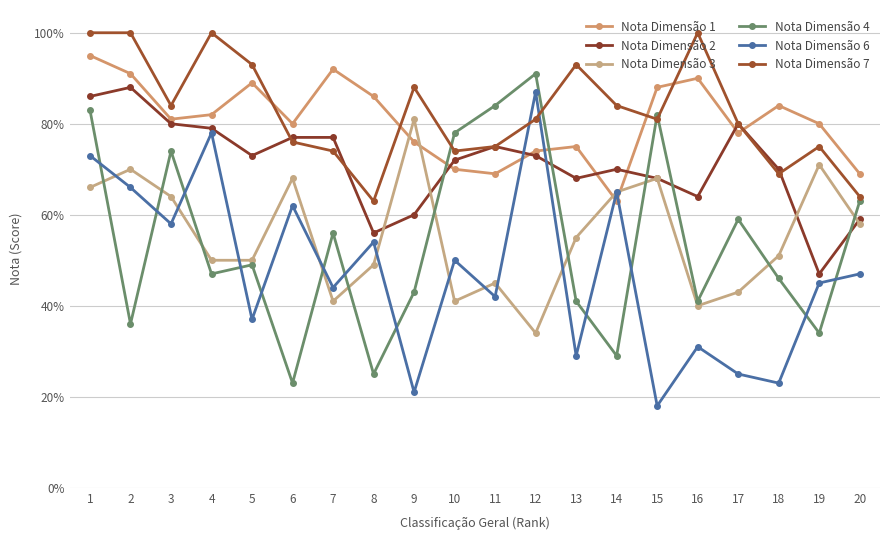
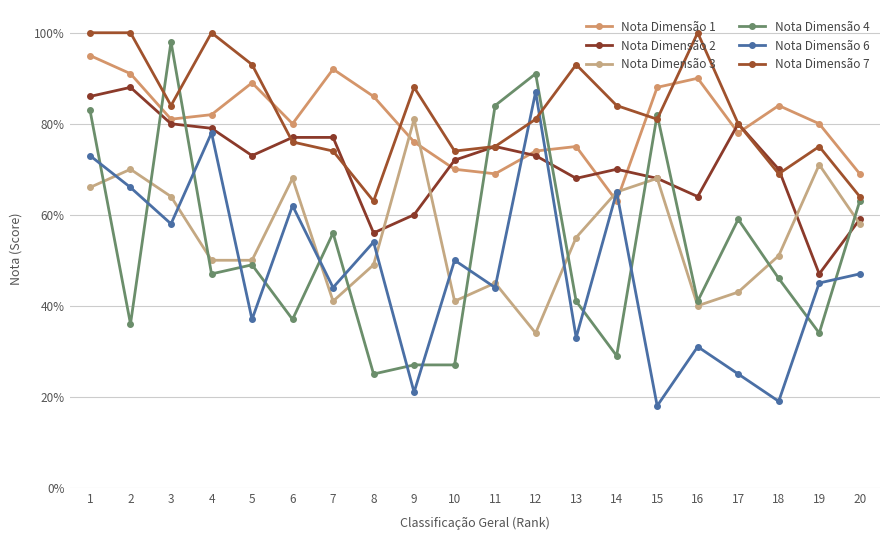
  {
    "Nota Dimensão 4": {
      "1": "83%",
      "2": "36%",
-     "3": "74%",
+     "3": "98%",
      "4": "47%",
      "5": "49%",
-     "6": "23%",
+     "6": "37%",
      "7": "56%",
      "8": "25%",
-     "9": "43%",
-     "10": "78%",
+     "9": "27%",
+     "10": "27%",
      "11": "84%",
      "12": "91%",
      "13": "41%",
      "14": "29%",
      "15": "82%",
      "16": "41%",
      "17": "59%",
      "18": "46%",
      "19": "34%",
      "20": "63%"
    },
    "Nota Dimensão 6": {
      "1": "73%",
      "2": "66%",
      "3": "58%",
      "4": "78%",
      "5": "37%",
      "6": "62%",
      "7": "44%",
      "8": "54%",
      "9": "21%",
      "10": "50%",
-     "11": "42%",
+     "11": "44%",
      "12": "87%",
-     "13": "29%",
+     "13": "33%",
      "15": "18%",
      "16": "31%",
      "17": "25%",
-     "18": "23%",
+     "18": "19%",
      "19": "45%",
      "20": "47%"
    }
  }
